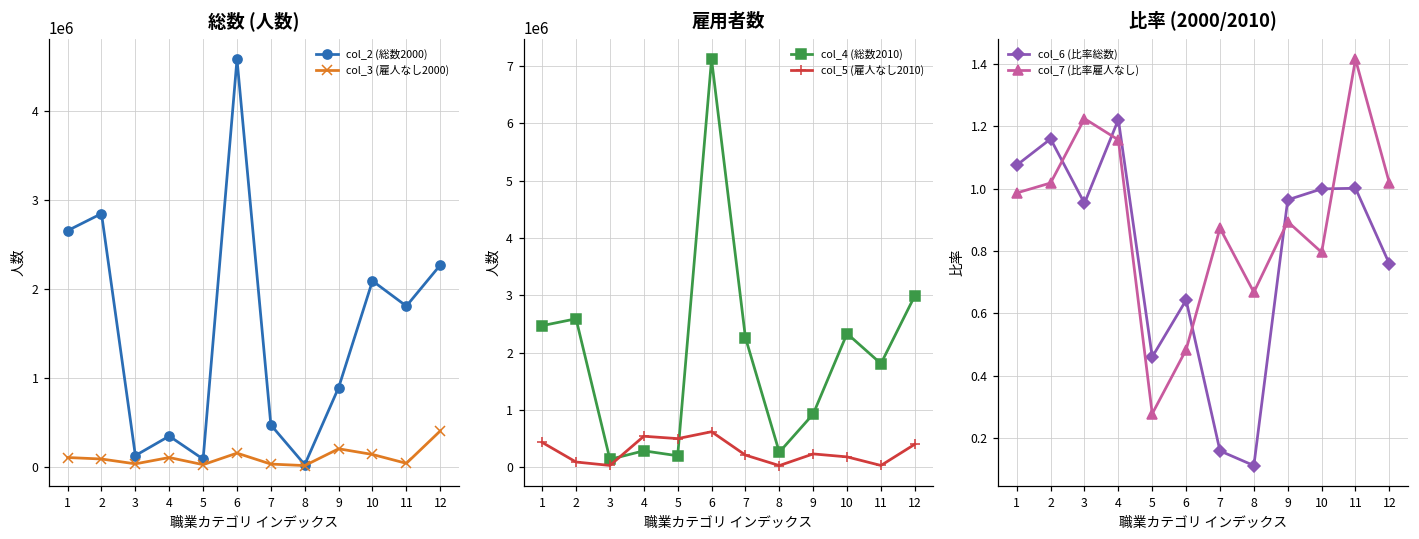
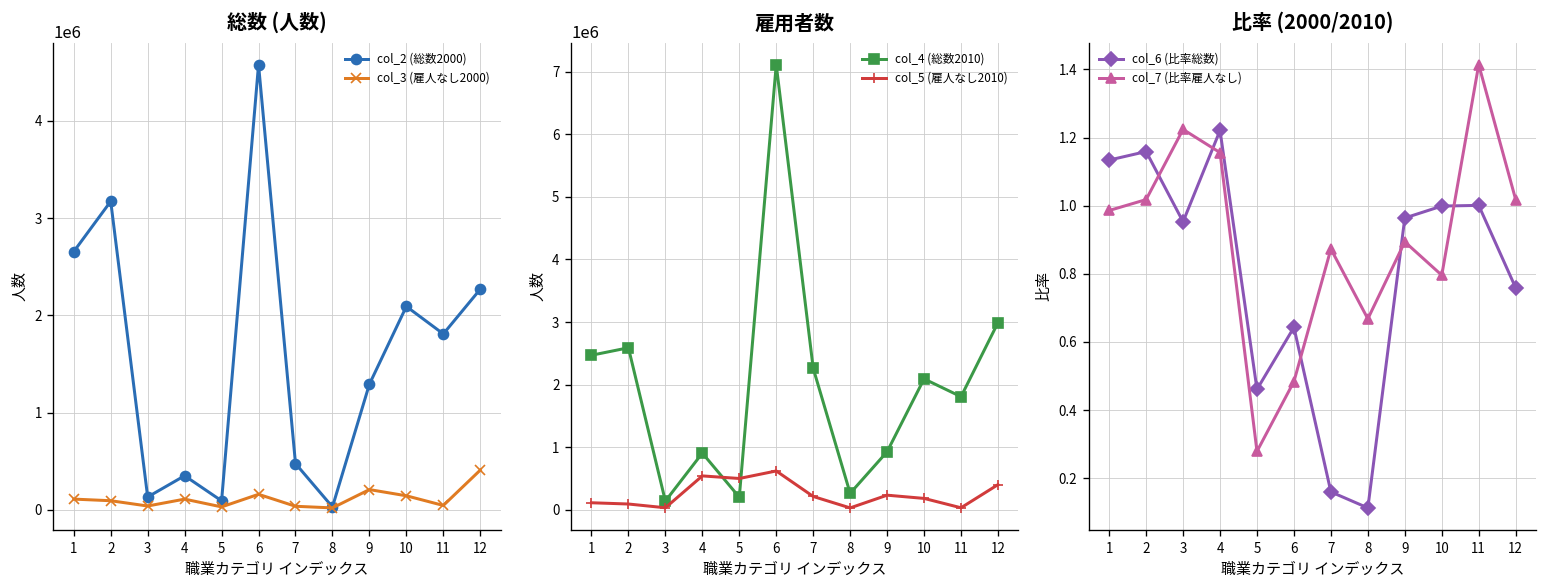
  {
    "総数 (人数)": {
      "col_2 (総数2000)": {
        "1": 2700000,
-       "2": 2800000,
+       "2": 3200000,
        "3": 100000,
        "4": 400000,
        "5": 100000,
        "6": 4600000,
        "7": 500000,
-       "9": 900000,
+       "9": 1300000,
        "10": 2100000,
        "11": 1800000,
        "12": 2300000
      },
      "col_3 (雇人なし2000)": {
        "1": 100000,
        "2": 100000,
        "3": 0,
        "4": 100000,
        "5": 0,
        "6": 200000,
        "7": 0,
        "9": 200000,
        "10": 100000,
        "11": 0,
        "12": 400000
      }
    },
    "雇用者数": {
      "col_4 (総数2010)": {
        "1": 2500000,
        "2": 2600000,
        "3": 100000,
-       "4": 300000,
+       "4": 900000,
        "5": 200000,
        "6": 7100000,
        "7": 2300000,
        "8": 300000,
        "9": 900000,
-       "10": 2300000,
+       "10": 2100000,
        "11": 1800000,
        "12": 3000000
      },
      "col_5 (雇人なし2010)": {
-       "1": 400000,
+       "1": 100000,
        "2": 100000,
        "3": 0,
        "4": 500000,
        "5": 500000,
        "6": 600000,
        "7": 200000,
        "8": 0,
        "9": 200000,
        "10": 200000,
        "11": 0,
        "12": 400000
      }
    },
    "比率 (2000/2010)": {
      "col_6 (比率総数)": {
-       "1": 1.08,
+       "1": 1.13,
        "2": 1.16,
        "3": 0.95,
        "4": 1.22,
        "5": 0.46,
        "6": 0.64,
        "7": 0.16,
        "8": 0.11,
        "9": 0.96,
        "10": 1.00,
        "11": 1.00,
        "12": 0.76
      },
      "col_7 (比率雇人なし)": {
        "1": 0.99,
        "2": 1.02,
        "3": 1.22,
        "4": 1.16,
        "5": 0.28,
        "6": 0.48,
        "7": 0.87,
        "8": 0.67,
        "9": 0.89,
        "10": 0.80,
        "11": 1.41,
        "12": 1.02
      }
    }
  }
